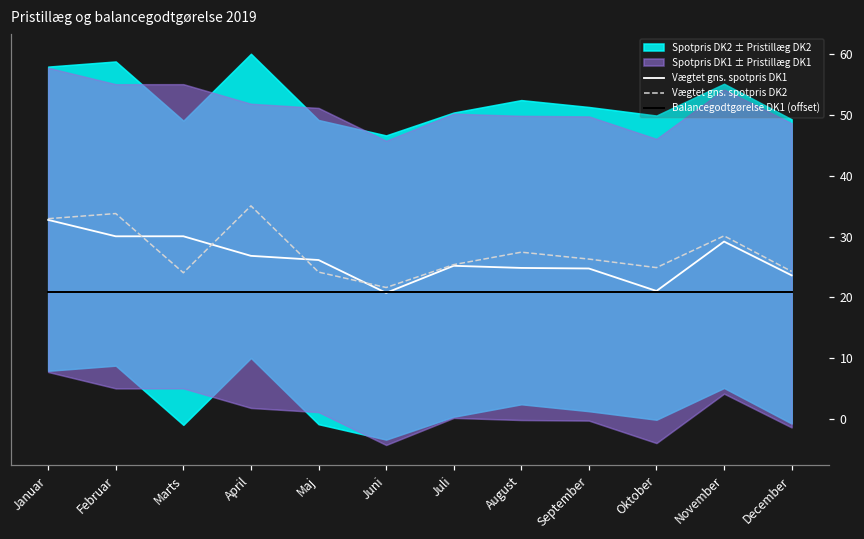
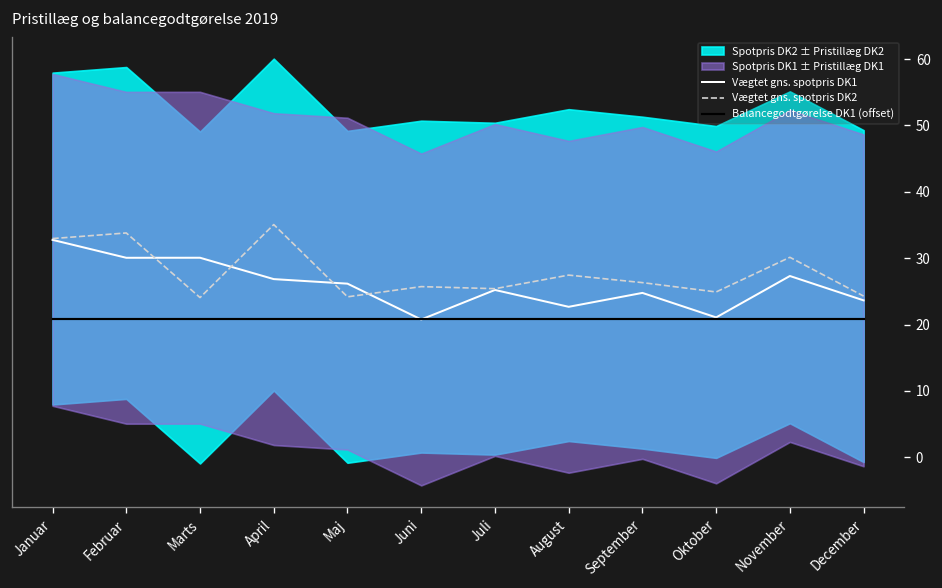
  {
    "Vægtet gns. spotpris DK1": {
      "Februar": 30,
      "Marts": 30,
      "April": 27,
      "Maj": 26,
-     "August": 25,
+     "August": 23,
      "September": 25,
-     "November": 29,
+     "November": 27,
      "December": 24
    },
    "Vægtet gns. spotpris DK2": {
      "Februar": 34,
      "Marts": 24,
      "April": 35,
      "Maj": 24,
-     "Juni": 22,
+     "Juni": 26,
      "August": 27,
      "September": 26,
      "Oktober": 25,
      "November": 30,
      "December": 24
    },
    "Balancegodtgørelse DK1 (offset)": {
      "Januar": 21,
      "Februar": 21,
      "Marts": 21,
      "April": 21,
      "Maj": 21,
      "Juli": 21,
      "August": 21,
      "September": 21,
      "November": 21,
      "December": 21
    }
  }
